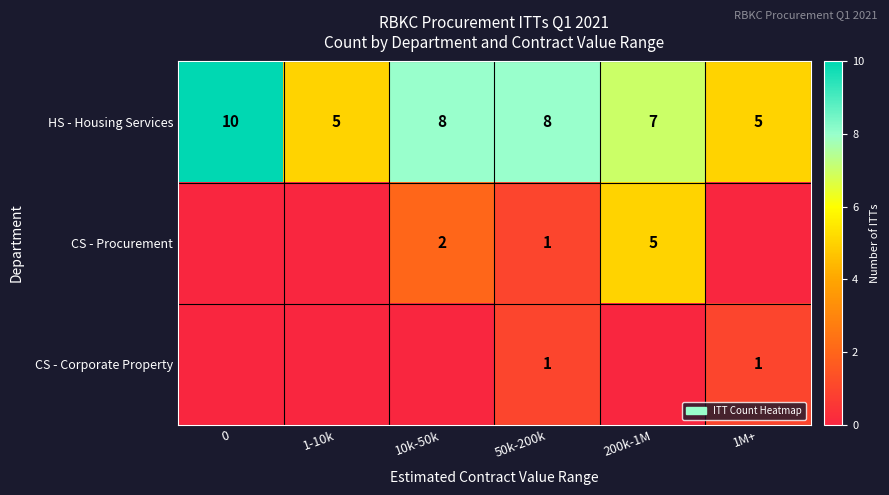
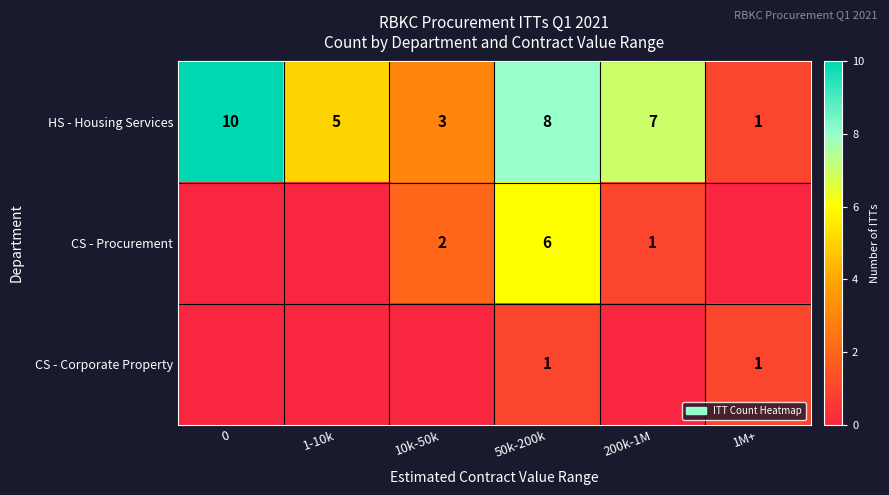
  {
    "HS - Housing Services": {
      "0": 10,
      "1-10k": 5,
-     "10k-50k": 8,
+     "10k-50k": 3,
      "50k-200k": 8,
      "200k-1M": 7,
-     "1M+": 5
+     "1M+": 1
    },
    "CS - Procurement": {
      "10k-50k": 2,
-     "50k-200k": 1,
-     "200k-1M": 5
+     "50k-200k": 6,
+     "200k-1M": 1
    },
    "CS - Corporate Property": {
      "50k-200k": 1,
      "1M+": 1
    }
  }
